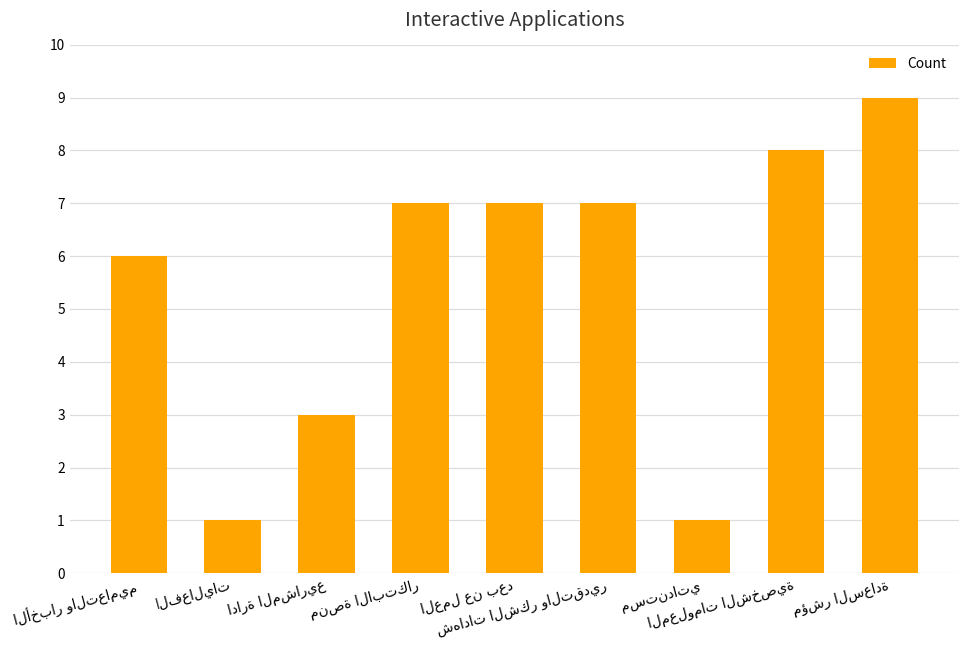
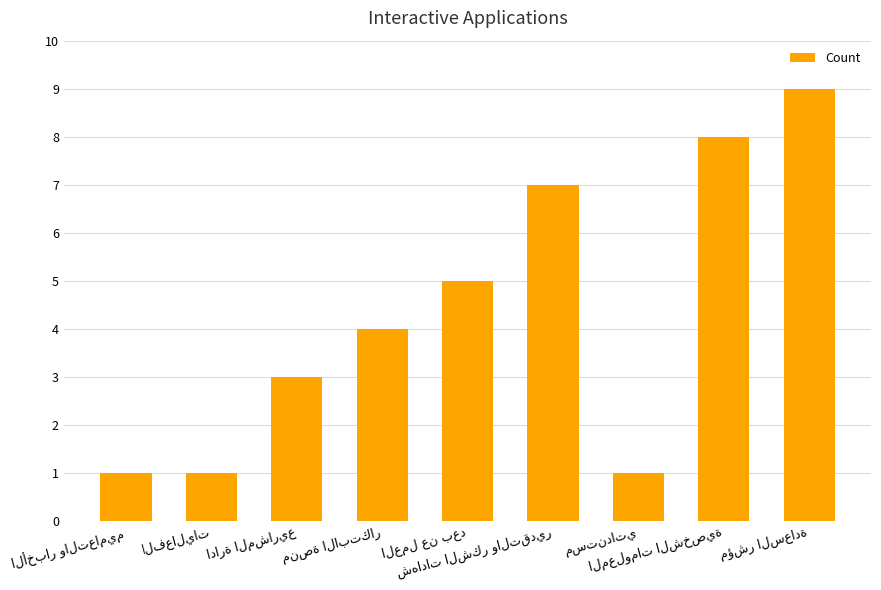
  {
-   "الأخبار والتعاميم": 6,
+   "الأخبار والتعاميم": 1,
    "الفعاليات": 1,
    "ادارة المشاريع": 3,
-   "منصة الابتكار": 7,
-   "العمل عن بعد": 7,
+   "منصة الابتكار": 4,
+   "العمل عن بعد": 5,
    "شهادات الشكر والتقدير": 7,
    "مستنداتي": 1,
    "المعلومات الشخصية": 8,
    "مؤشر السعادة": 9
  }
